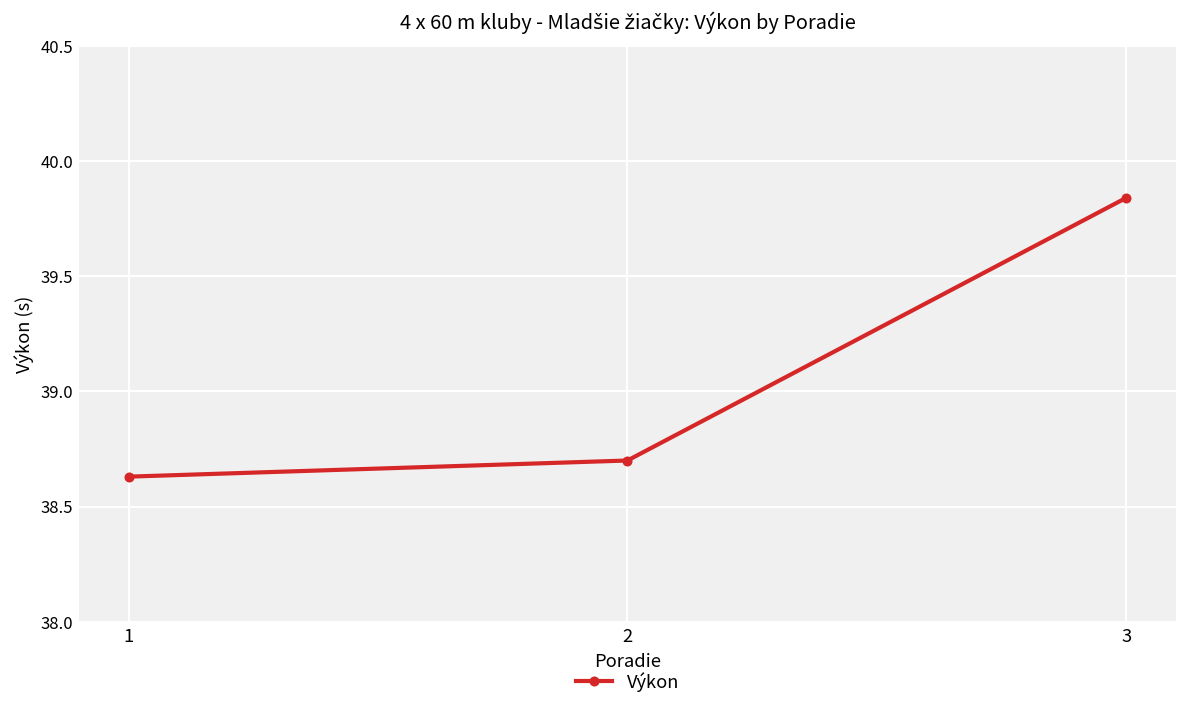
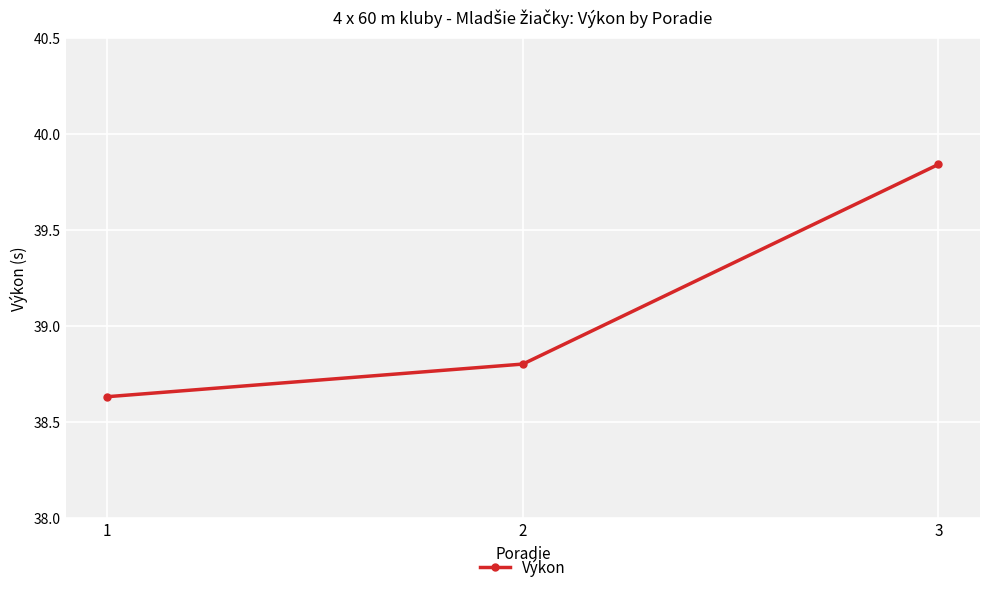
  {
    "1": 38.63,
-   "2": 38.7,
+   "2": 38.8,
    "3": 39.84
  }
